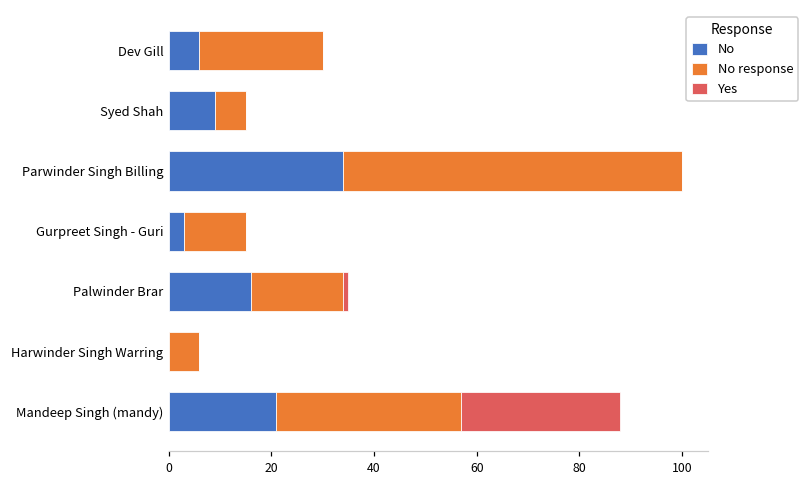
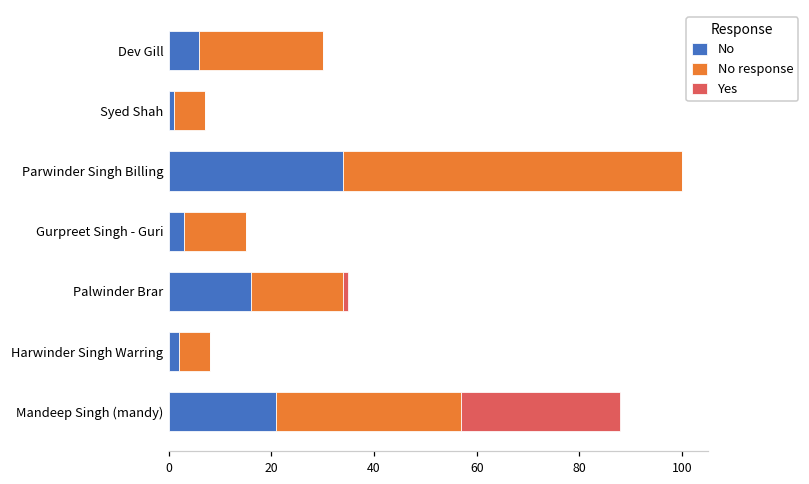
  {
    "No": {
      "Dev Gill": 6,
-     "Syed Shah": 9,
+     "Syed Shah": 1,
      "Parwinder Singh Billing": 34,
      "Gurpreet Singh - Guri": 3,
      "Palwinder Brar": 16,
-     "Harwinder Singh Warring": 0,
+     "Harwinder Singh Warring": 2,
      "Mandeep Singh (mandy)": 21
    }
  }
